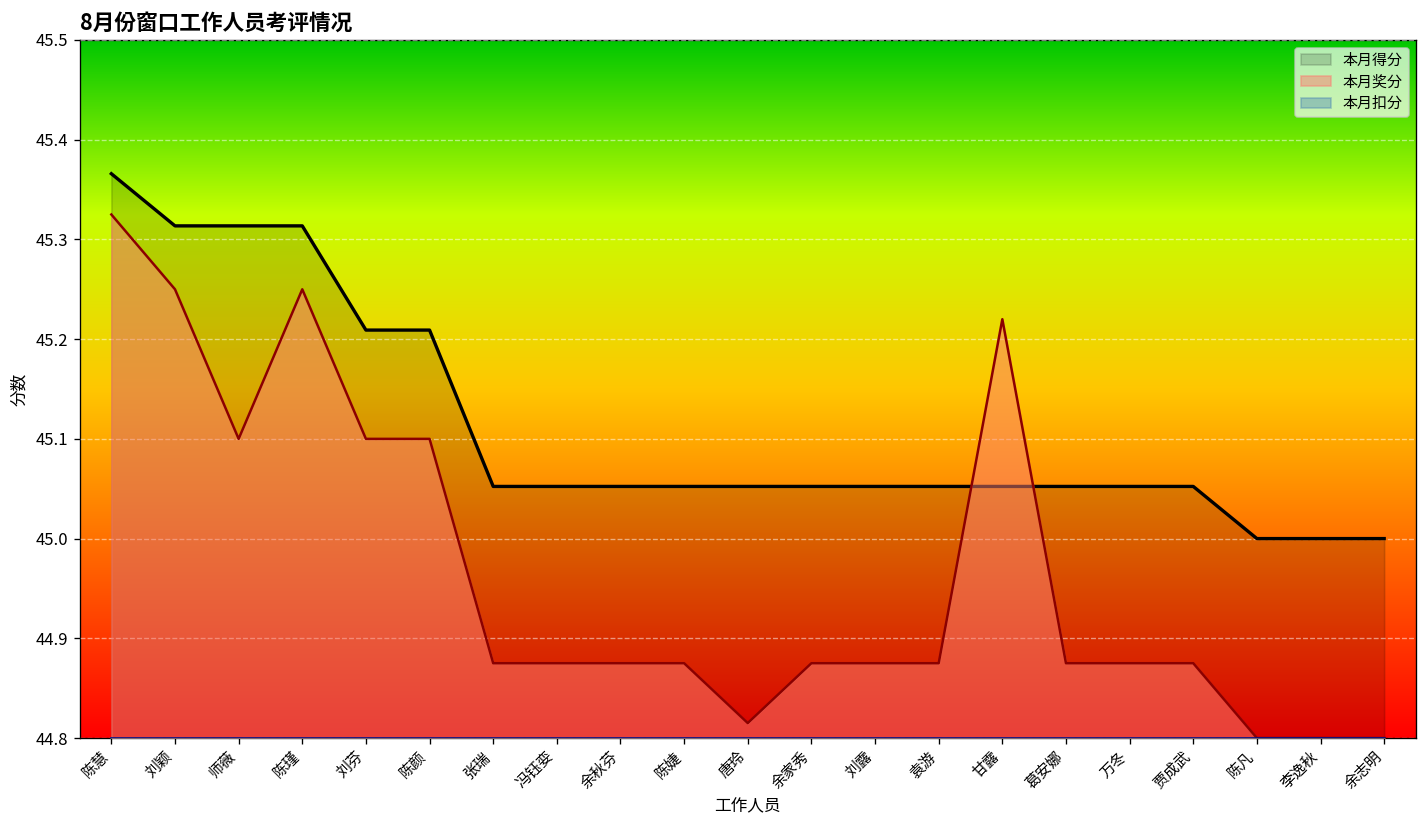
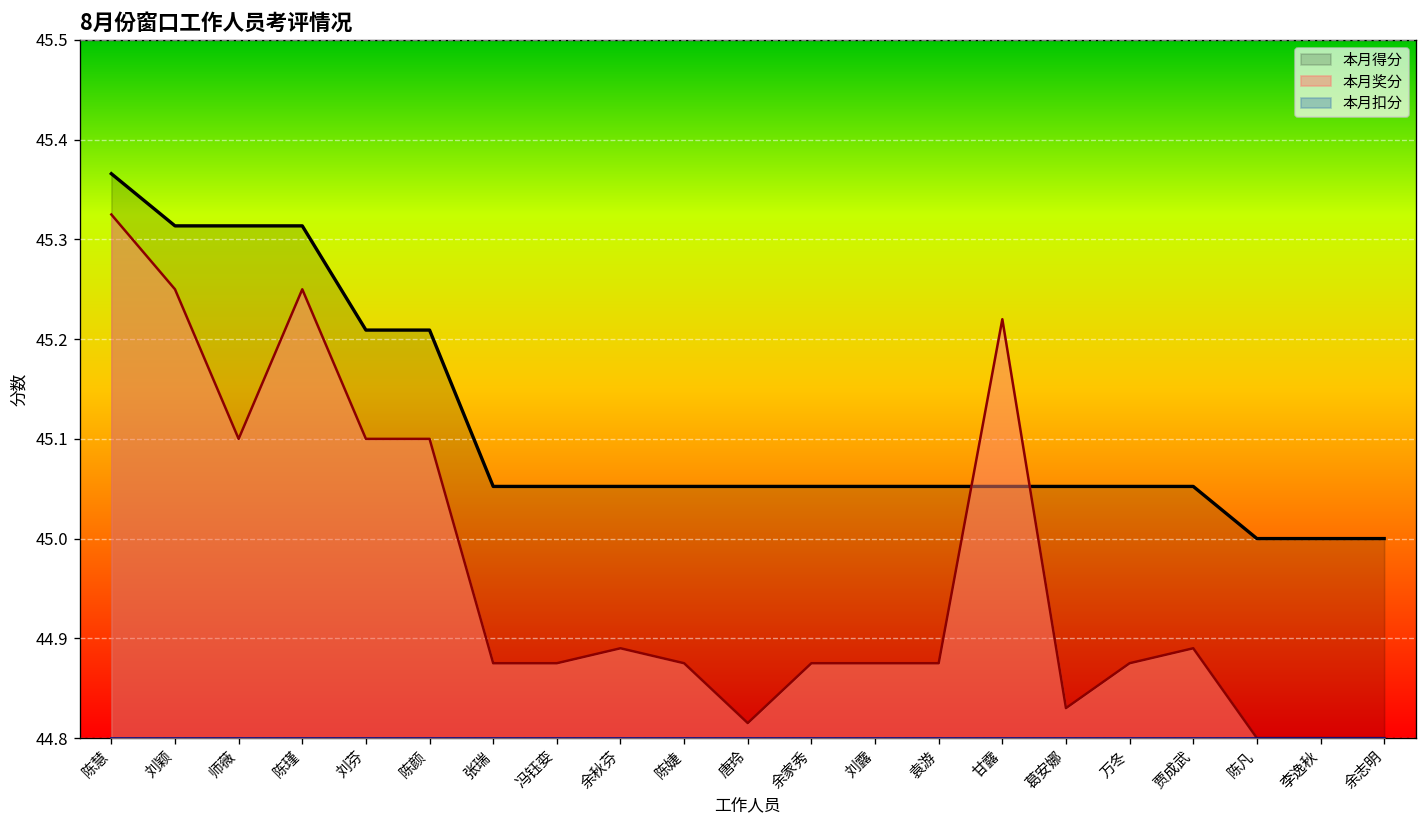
  {
    "本月奖分": {
      "陈慧": 45.32,
      "刘颖": 45.25,
      "师薇": 45.10,
      "陈瑾": 45.25,
      "刘芬": 45.10,
      "陈颜": 45.10,
      "张瑞": 44.88,
      "冯钰娈": 44.88,
-     "余秋芬": 44.88,
+     "余秋芬": 44.89,
      "陈婕": 44.88,
      "唐玲": 44.82,
      "余家秀": 44.88,
      "刘露": 44.88,
      "袁游": 44.88,
      "甘露": 45.22,
-     "葛安娜": 44.88,
+     "葛安娜": 44.83,
      "万冬": 44.88,
-     "贾成武": 44.88
+     "贾成武": 44.89
    }
  }
